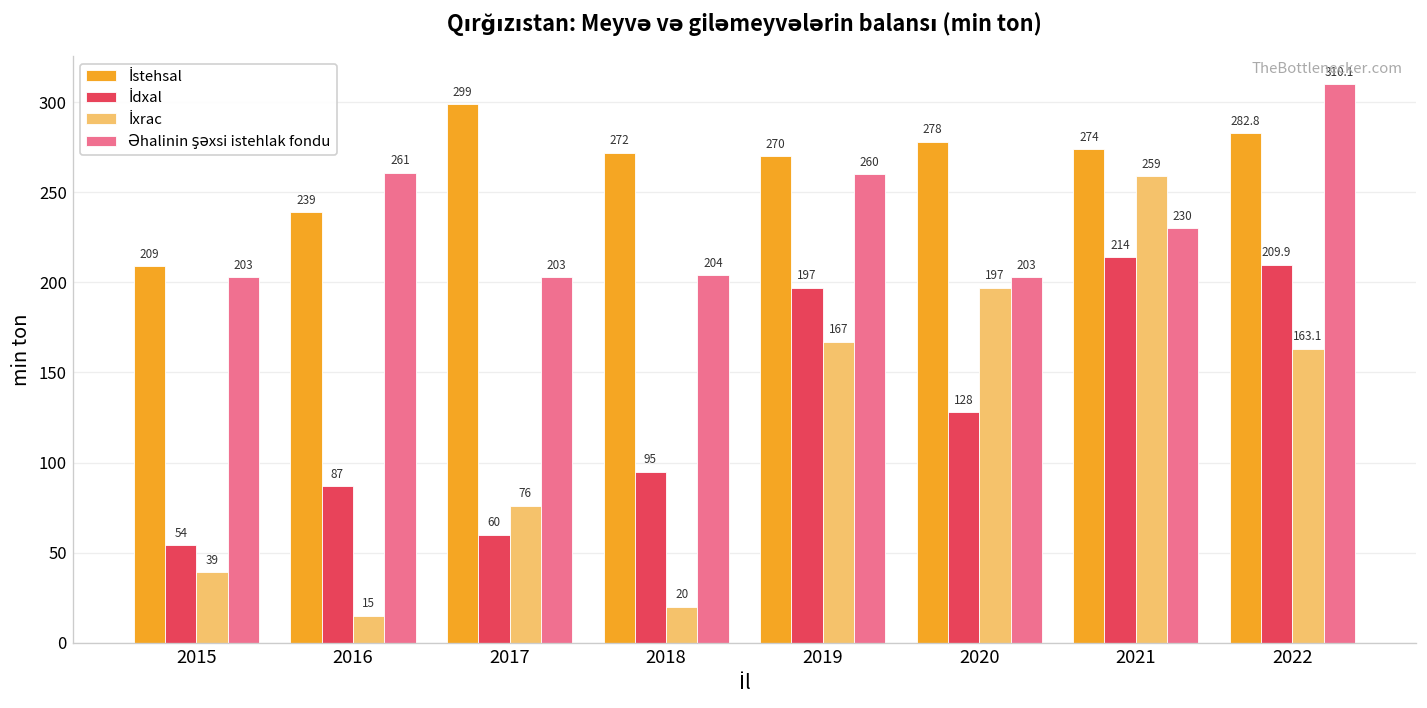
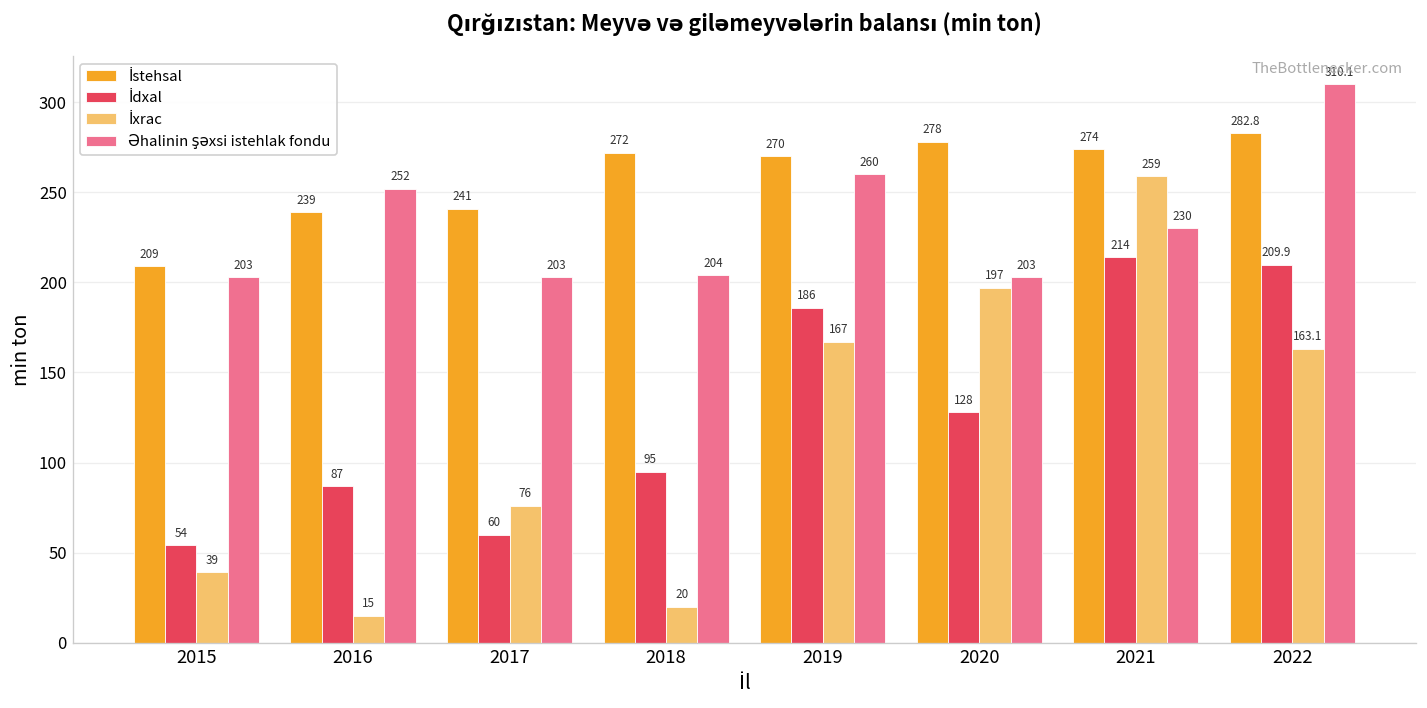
  {
    "İstehsal": {
      "2015": 209,
      "2016": 239,
-     "2017": 299,
+     "2017": 241,
      "2018": 272,
      "2019": 270,
      "2020": 278,
      "2021": 274,
      "2022": 282.8
    },
    "İdxal": {
      "2015": 54,
      "2016": 87,
      "2017": 60,
      "2018": 95,
-     "2019": 197,
+     "2019": 186,
      "2020": 128,
      "2021": 214,
      "2022": 209.9
    },
    "İxrac": {
      "2015": 39,
      "2016": 15,
      "2017": 76,
      "2018": 20,
      "2019": 167,
      "2020": 197,
      "2021": 259,
      "2022": 163.1
    },
    "Əhalinin şəxsi istehlak fondu": {
      "2015": 203,
-     "2016": 261,
+     "2016": 252,
      "2017": 203,
      "2018": 204,
      "2019": 260,
      "2020": 203,
      "2021": 230
    }
  }
